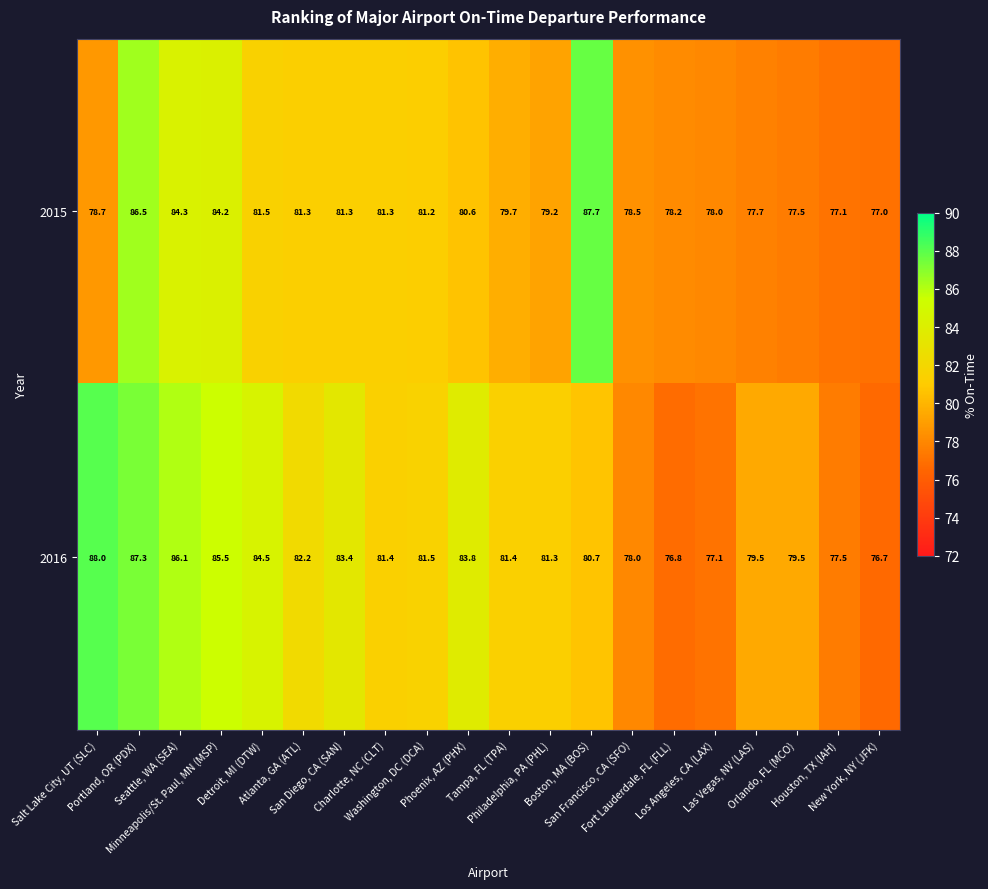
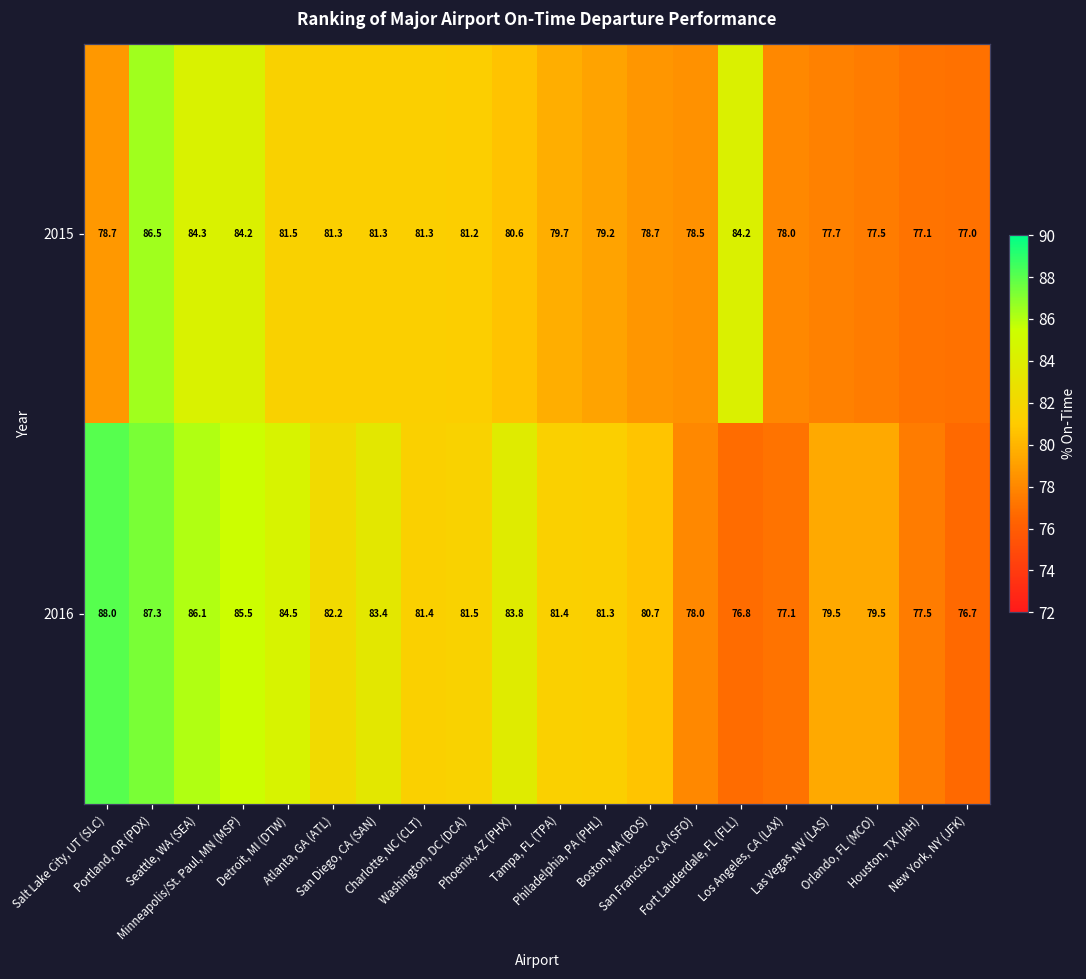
  {
    "2015": {
      "Salt Lake City, UT (SLC)": 78.7,
      "Portland, OR (PDX)": 86.5,
      "Seattle, WA (SEA)": 84.3,
      "Minneapolis/St. Paul, MN (MSP)": 84.2,
      "Detroit, MI (DTW)": 81.5,
      "Atlanta, GA (ATL)": 81.3,
      "San Diego, CA (SAN)": 81.3,
      "Charlotte, NC (CLT)": 81.3,
      "Washington, DC (DCA)": 81.2,
      "Phoenix, AZ (PHX)": 80.6,
      "Tampa, FL (TPA)": 79.7,
      "Philadelphia, PA (PHL)": 79.2,
-     "Boston, MA (BOS)": 87.7,
+     "Boston, MA (BOS)": 78.7,
      "San Francisco, CA (SFO)": 78.5,
-     "Fort Lauderdale, FL (FLL)": 78.2,
+     "Fort Lauderdale, FL (FLL)": 84.2,
      "Los Angeles, CA (LAX)": 78.0,
      "Las Vegas, NV (LAS)": 77.7,
      "Orlando, FL (MCO)": 77.5,
      "Houston, TX (IAH)": 77.1,
      "New York, NY (JFK)": 77.0
    },
    "2016": {
      "Salt Lake City, UT (SLC)": 88.0,
      "Portland, OR (PDX)": 87.3,
      "Seattle, WA (SEA)": 86.1,
      "Minneapolis/St. Paul, MN (MSP)": 85.5,
      "Detroit, MI (DTW)": 84.5,
      "Atlanta, GA (ATL)": 82.2,
      "San Diego, CA (SAN)": 83.4,
      "Charlotte, NC (CLT)": 81.4,
      "Washington, DC (DCA)": 81.5,
      "Phoenix, AZ (PHX)": 83.8,
      "Tampa, FL (TPA)": 81.4,
      "Philadelphia, PA (PHL)": 81.3,
      "Boston, MA (BOS)": 80.7,
      "San Francisco, CA (SFO)": 78.0,
      "Fort Lauderdale, FL (FLL)": 76.8,
      "Los Angeles, CA (LAX)": 77.1,
      "Las Vegas, NV (LAS)": 79.5,
      "Orlando, FL (MCO)": 79.5,
      "Houston, TX (IAH)": 77.5,
      "New York, NY (JFK)": 76.7
    }
  }
